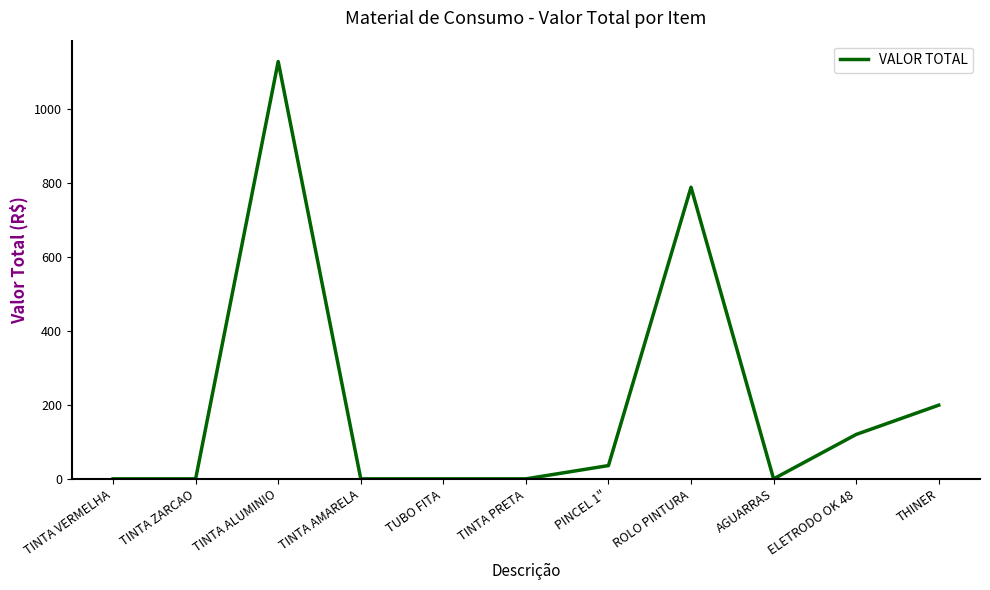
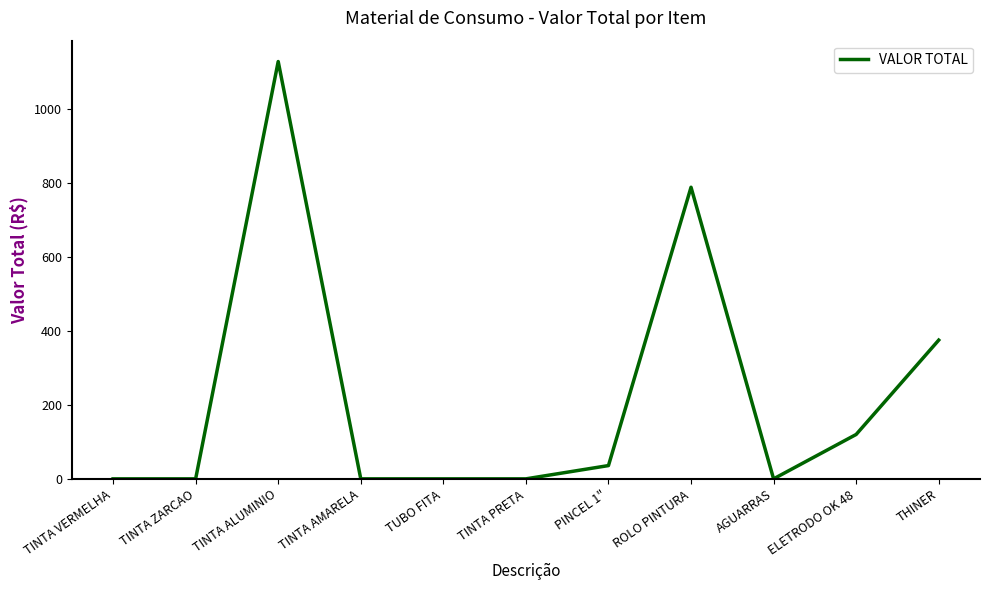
  {
    "TINTA VERMELHA": 0,
    "TINTA ZARCAO": 0,
    "TINTA ALUMINIO": 1130,
    "TINTA AMARELA": 0,
    "TUBO FITA": 0,
    "TINTA PRETA": 0,
    "PINCEL 1\"": 40,
    "ROLO PINTURA": 790,
    "AGUARRAS": 0,
    "ELETRODO OK 48": 120,
-   "THINER": 200
+   "THINER": 380
  }
